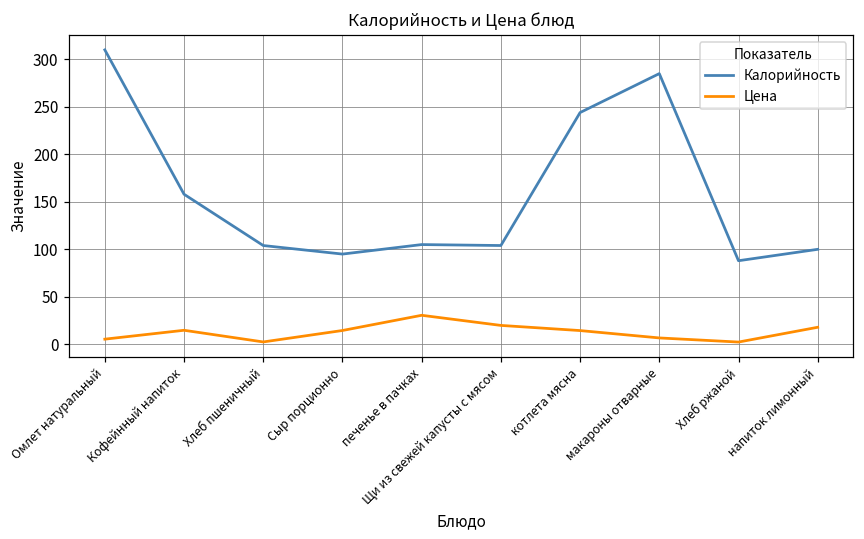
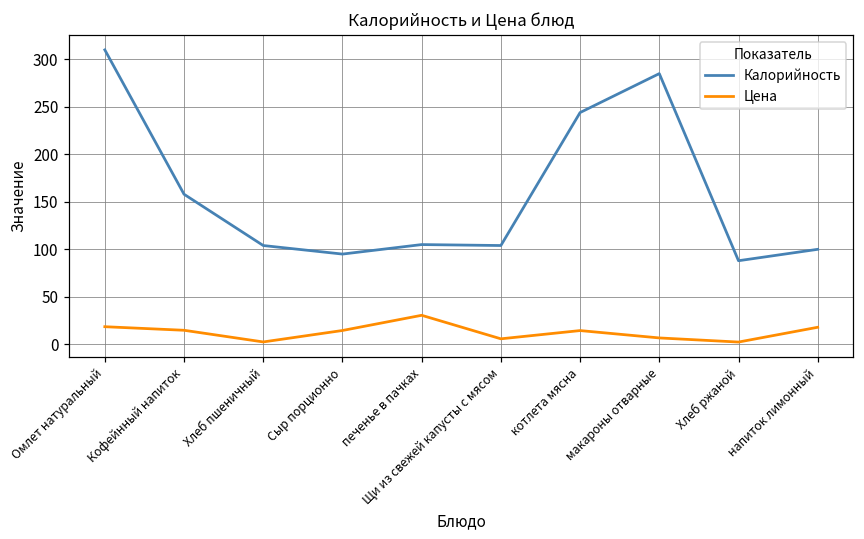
  {
    "Калорийность": {
      "Омлет натуральный": 310,
      "Кофейнный напиток": 160,
      "Хлеб пшеничный": 100,
      "Сыр порционно": 100,
      "печенье в пачках": 110,
      "Щи из свежей капусты с мясом": 100,
      "котлета мясна": 240,
      "макароны отварные": 290,
      "Хлеб ржаной": 90,
      "напиток лимонный": 100
    },
    "Цена": {
-     "Омлет натуральный": 10,
+     "Омлет натуральный": 20,
      "Кофейнный напиток": 10,
      "Хлеб пшеничный": 0,
      "Сыр порционно": 10,
      "печенье в пачках": 30,
-     "Щи из свежей капусты с мясом": 20,
+     "Щи из свежей капусты с мясом": 10,
      "котлета мясна": 10,
      "макароны отварные": 10,
      "Хлеб ржаной": 0,
      "напиток лимонный": 20
    }
  }
